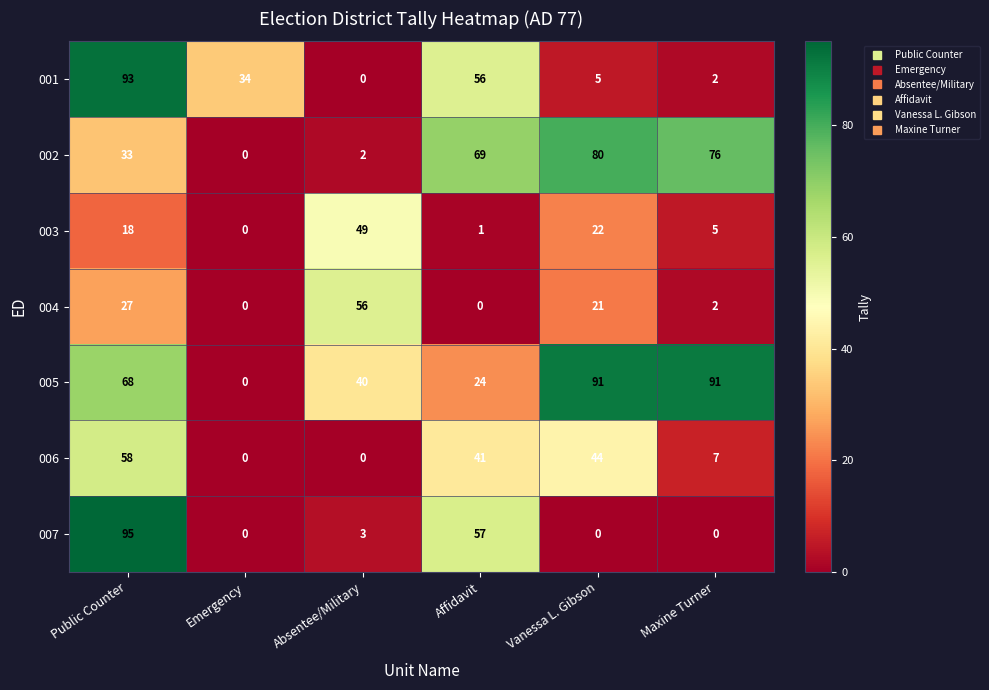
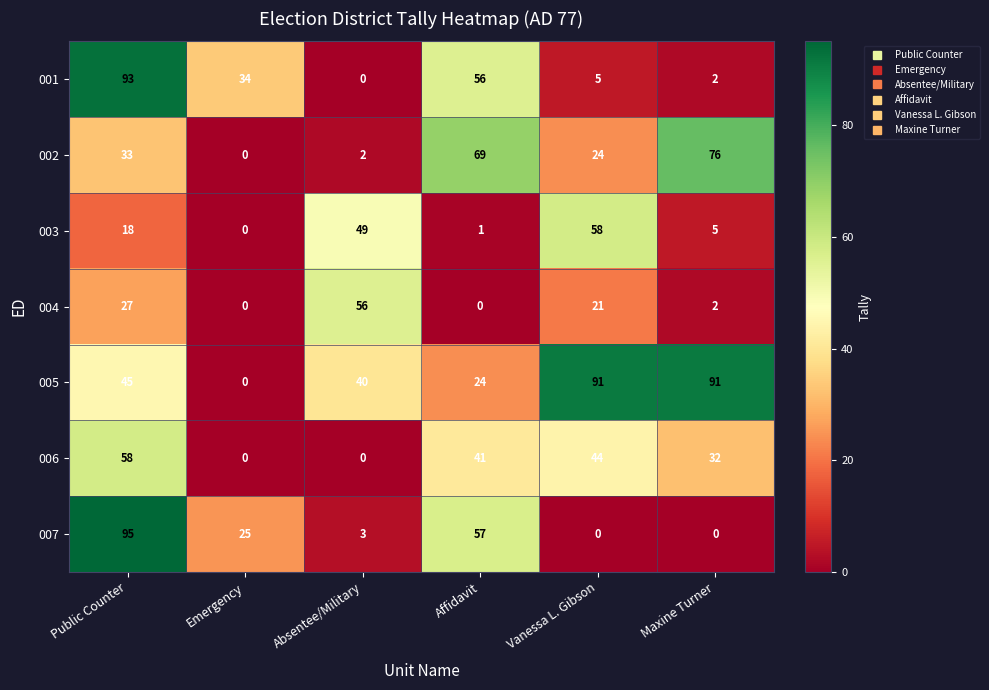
  {
    "001": {
      "Public Counter": 93,
      "Emergency": 34,
      "Absentee/Military": 0,
      "Affidavit": 56,
      "Vanessa L. Gibson": 5,
      "Maxine Turner": 2
    },
    "002": {
      "Public Counter": 33,
      "Emergency": 0,
      "Absentee/Military": 2,
      "Affidavit": 69,
-     "Vanessa L. Gibson": 80,
+     "Vanessa L. Gibson": 24,
      "Maxine Turner": 76
    },
    "003": {
      "Public Counter": 18,
      "Emergency": 0,
      "Absentee/Military": 49,
      "Affidavit": 1,
-     "Vanessa L. Gibson": 22,
+     "Vanessa L. Gibson": 58,
      "Maxine Turner": 5
    },
    "004": {
      "Public Counter": 27,
      "Emergency": 0,
      "Absentee/Military": 56,
      "Affidavit": 0,
      "Vanessa L. Gibson": 21,
      "Maxine Turner": 2
    },
    "005": {
-     "Public Counter": 68,
+     "Public Counter": 45,
      "Emergency": 0,
      "Absentee/Military": 40,
      "Affidavit": 24,
      "Vanessa L. Gibson": 91,
      "Maxine Turner": 91
    },
    "006": {
      "Public Counter": 58,
      "Emergency": 0,
      "Absentee/Military": 0,
      "Affidavit": 41,
      "Vanessa L. Gibson": 44,
-     "Maxine Turner": 7
+     "Maxine Turner": 32
    },
    "007": {
      "Public Counter": 95,
-     "Emergency": 0,
+     "Emergency": 25,
      "Absentee/Military": 3,
      "Affidavit": 57,
      "Vanessa L. Gibson": 0,
      "Maxine Turner": 0
    }
  }
